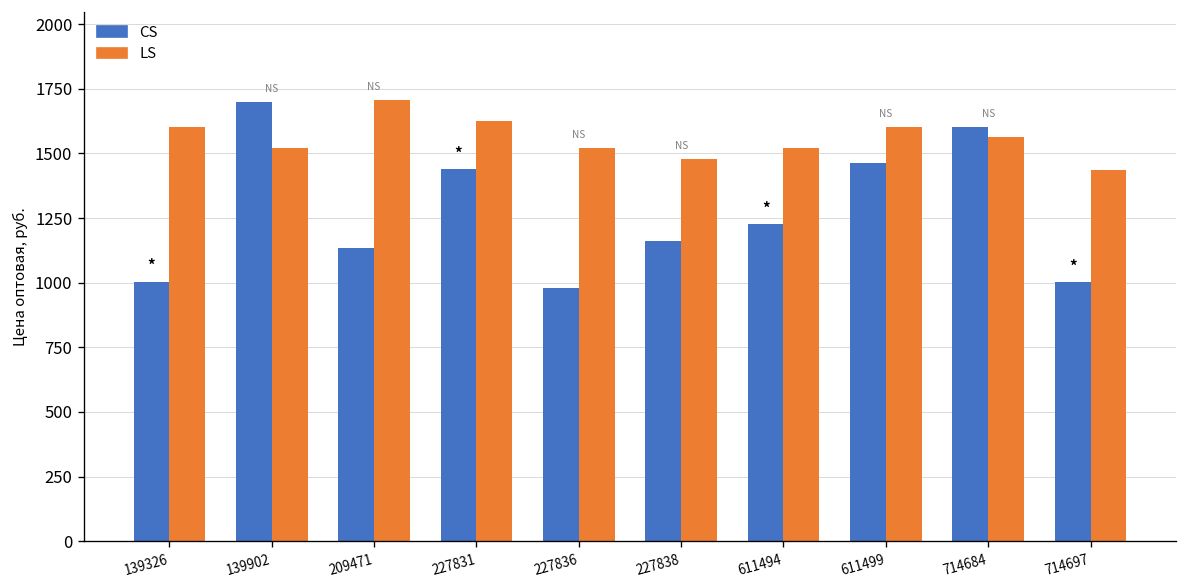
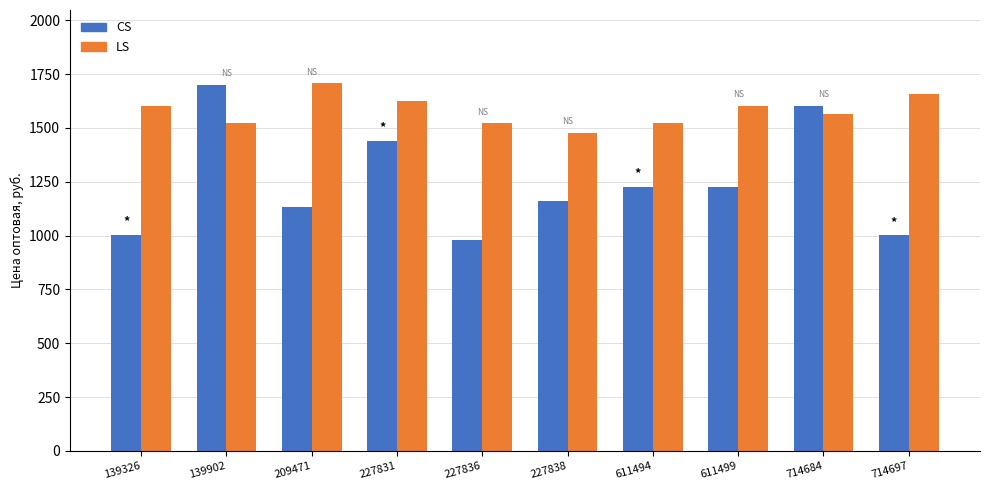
  {
    "CS": {
      "139326": 1000,
      "139902": 1700,
      "209471": 1130,
      "227831": 1440,
      "227836": 980,
      "227838": 1160,
      "611494": 1230,
-     "611499": 1460,
+     "611499": 1230,
      "714684": 1600,
      "714697": 1000
    },
    "LS": {
      "139326": 1600,
      "139902": 1520,
      "209471": 1710,
      "227831": 1620,
      "227836": 1520,
      "227838": 1480,
      "611494": 1520,
      "611499": 1600,
      "714684": 1560,
-     "714697": 1430
+     "714697": 1660
    }
  }
